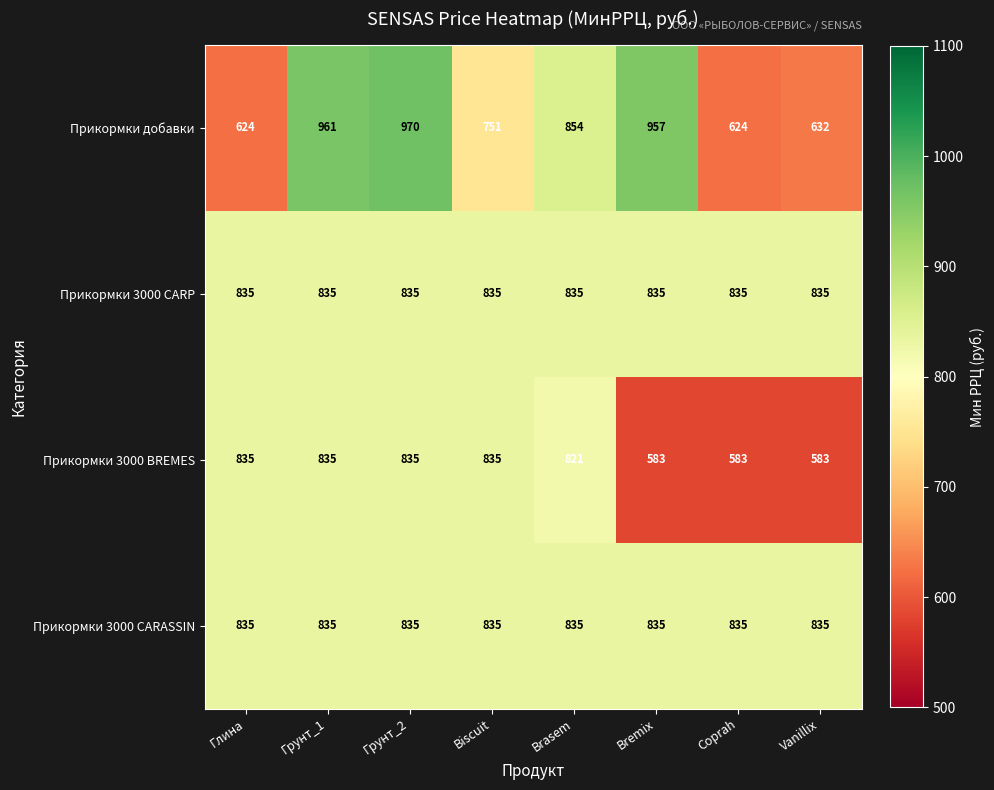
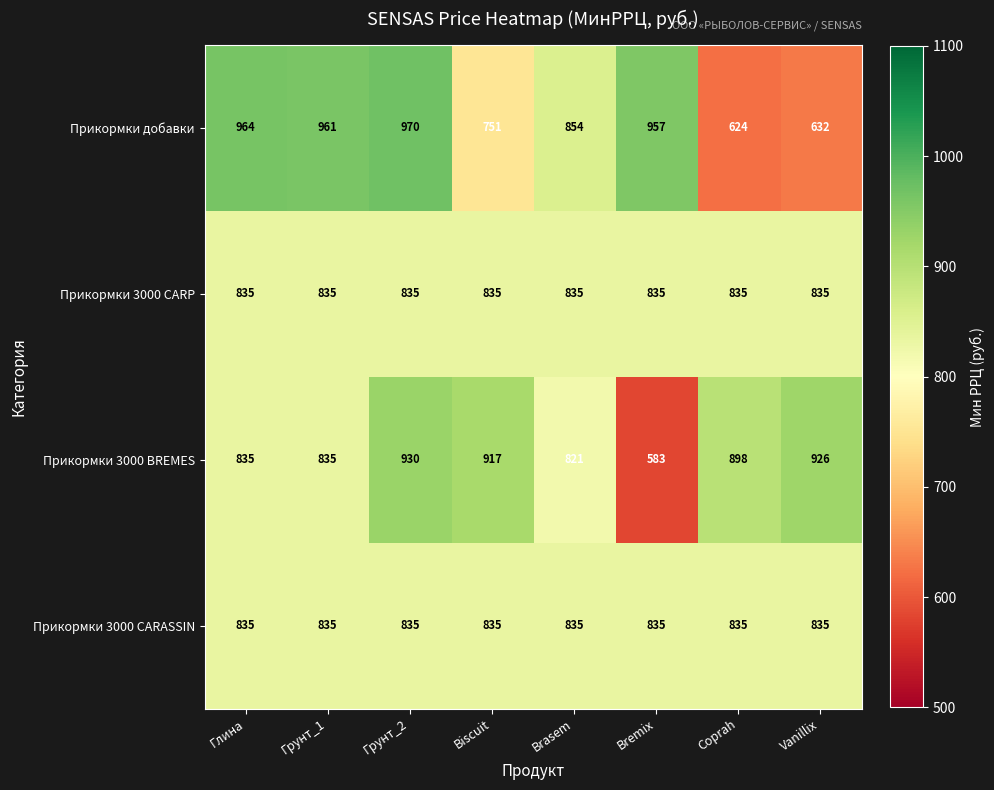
  {
    "Прикормки добавки": {
-     "Глина": 624,
+     "Глина": 964,
      "Грунт_1": 961,
      "Грунт_2": 970,
      "Biscuit": 751,
      "Brasem": 854,
      "Bremix": 957,
      "Coprah": 624,
      "Vanillix": 632
    },
    "Прикормки 3000 CARP": {
      "Глина": 835,
      "Грунт_1": 835,
      "Грунт_2": 835,
      "Biscuit": 835,
      "Brasem": 835,
      "Bremix": 835,
      "Coprah": 835,
      "Vanillix": 835
    },
    "Прикормки 3000 BREMES": {
      "Глина": 835,
      "Грунт_1": 835,
-     "Грунт_2": 835,
-     "Biscuit": 835,
+     "Грунт_2": 930,
+     "Biscuit": 917,
      "Brasem": 821,
      "Bremix": 583,
-     "Coprah": 583,
-     "Vanillix": 583
+     "Coprah": 898,
+     "Vanillix": 926
    },
    "Прикормки 3000 CARASSIN": {
      "Глина": 835,
      "Грунт_1": 835,
      "Грунт_2": 835,
      "Biscuit": 835,
      "Brasem": 835,
      "Bremix": 835,
      "Coprah": 835,
      "Vanillix": 835
    }
  }
